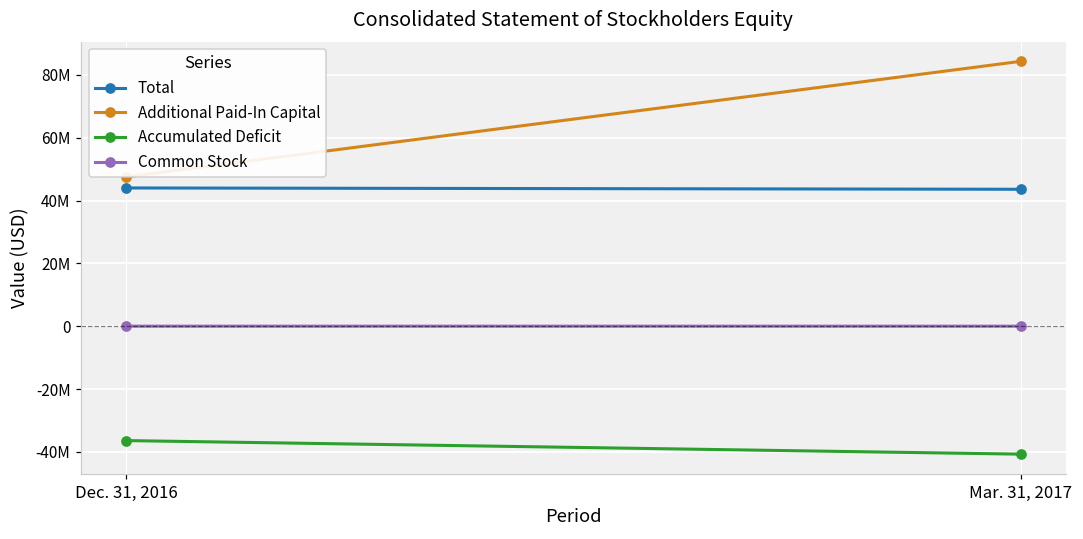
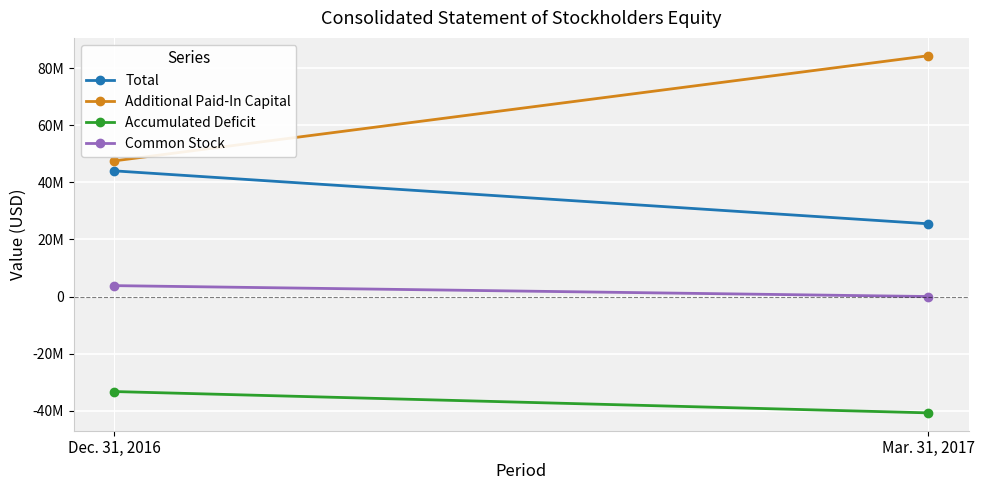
  {
    "Total": {
      "Dec. 31, 2016": 44000000,
-     "Mar. 31, 2017": 44000000
+     "Mar. 31, 2017": 25000000
    },
    "Additional Paid-In Capital": {
      "Dec. 31, 2016": 48000000,
      "Mar. 31, 2017": 84000000
    },
    "Accumulated Deficit": {
-     "Dec. 31, 2016": -36000000,
+     "Dec. 31, 2016": -33000000,
      "Mar. 31, 2017": -41000000
    },
    "Common Stock": {
-     "Dec. 31, 2016": 0,
+     "Dec. 31, 2016": 4000000,
      "Mar. 31, 2017": 0
    }
  }
